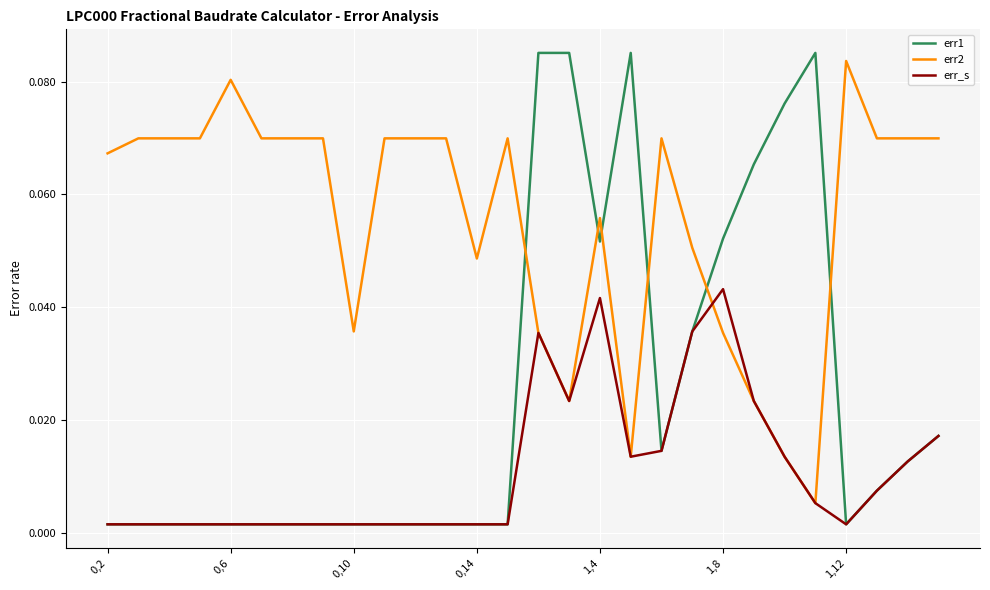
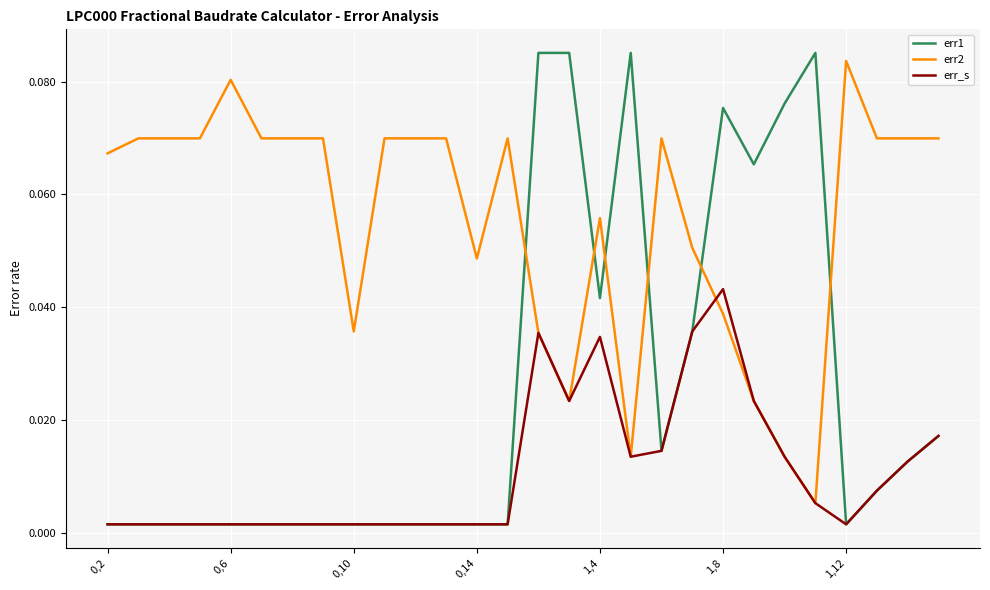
  {
    "err1": {
-     "1,4": 0.052,
-     "1,8": 0.052
+     "1,4": 0.042,
+     "1,8": 0.075
    },
    "err2": {
      "0,2": 0.067,
      "0,6": 0.080,
      "0,10": 0.036,
      "0,14": 0.049,
      "1,4": 0.056,
-     "1,8": 0.035,
+     "1,8": 0.039,
      "1,12": 0.084
    },
    "err_s": {
-     "1,4": 0.042,
+     "1,4": 0.035,
      "1,8": 0.043
    }
  }
